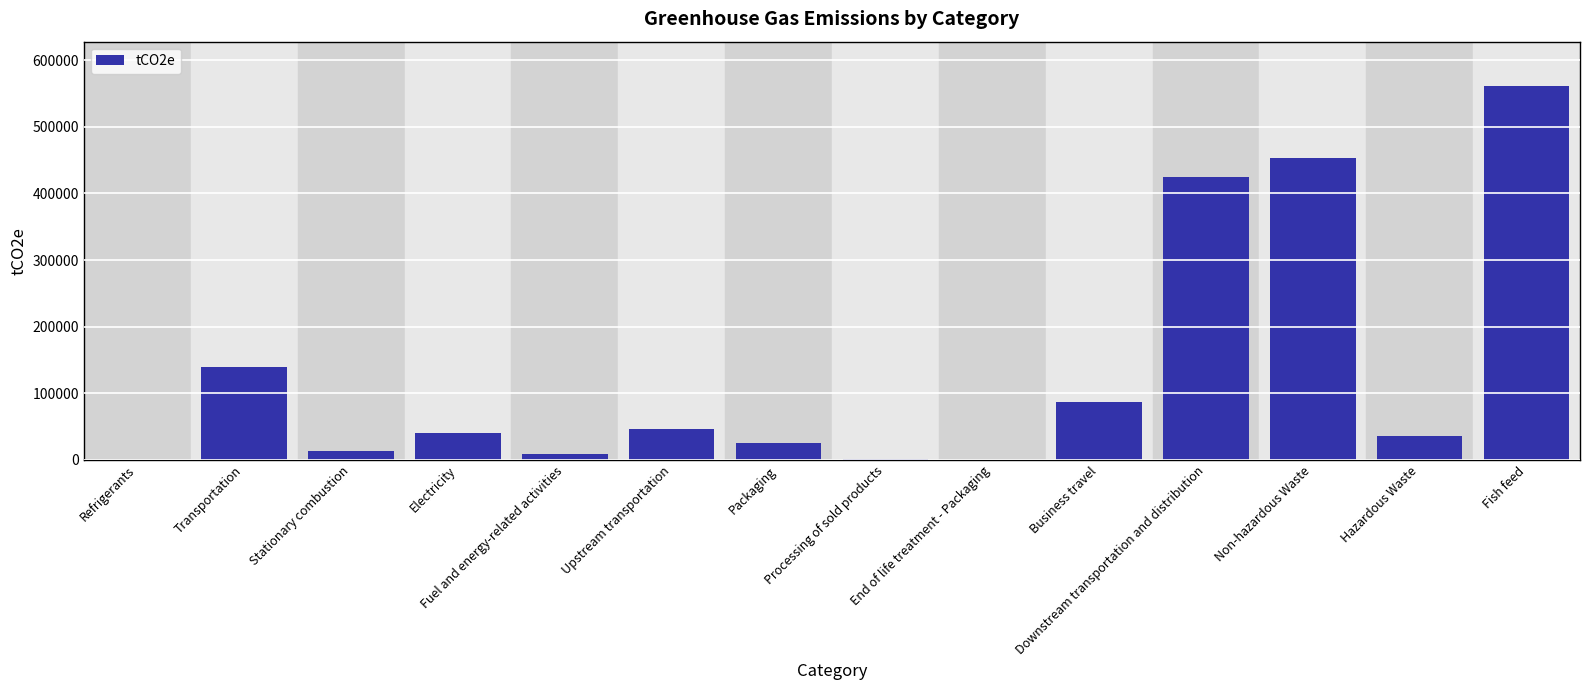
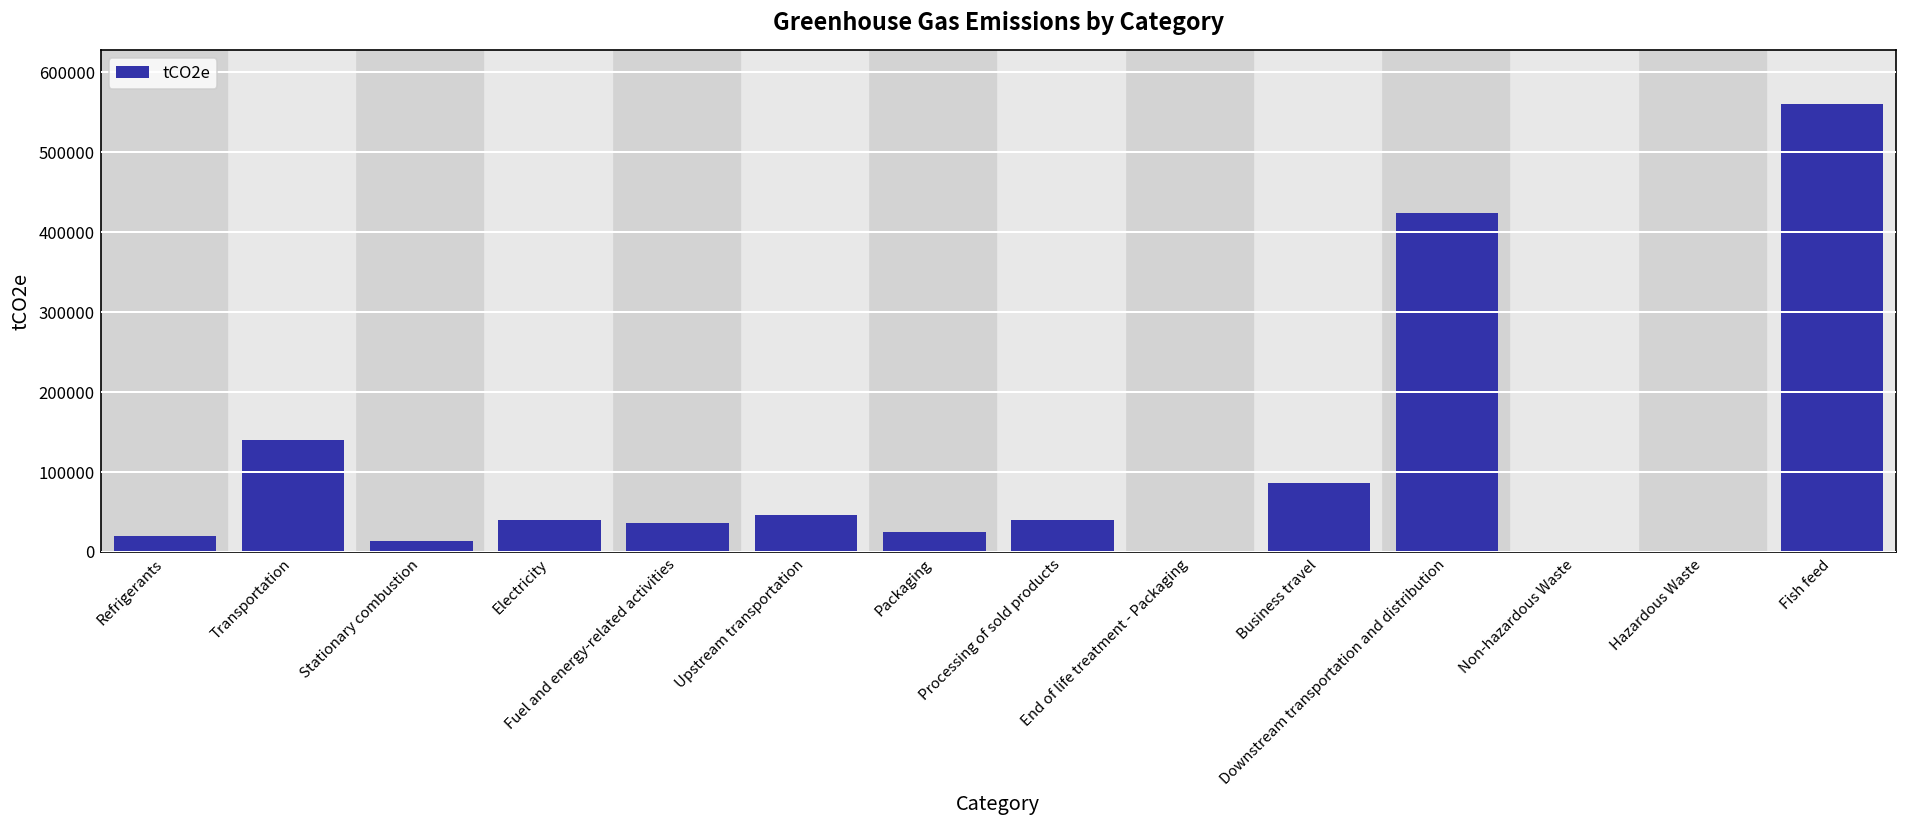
  {
-   "Refrigerants": 0,
+   "Refrigerants": 20000,
    "Transportation": 140000,
    "Stationary combustion": 10000,
    "Electricity": 40000,
-   "Fuel and energy-related activities": 10000,
+   "Fuel and energy-related activities": 40000,
    "Upstream transportation": 50000,
    "Packaging": 30000,
-   "Processing of sold products": 0,
+   "Processing of sold products": 40000,
    "Business travel": 90000,
    "Downstream transportation and distribution": 420000,
-   "Non-hazardous Waste": 450000,
-   "Hazardous Waste": 40000,
+   "Non-hazardous Waste": 0,
+   "Hazardous Waste": 0,
    "Fish feed": 560000
  }
